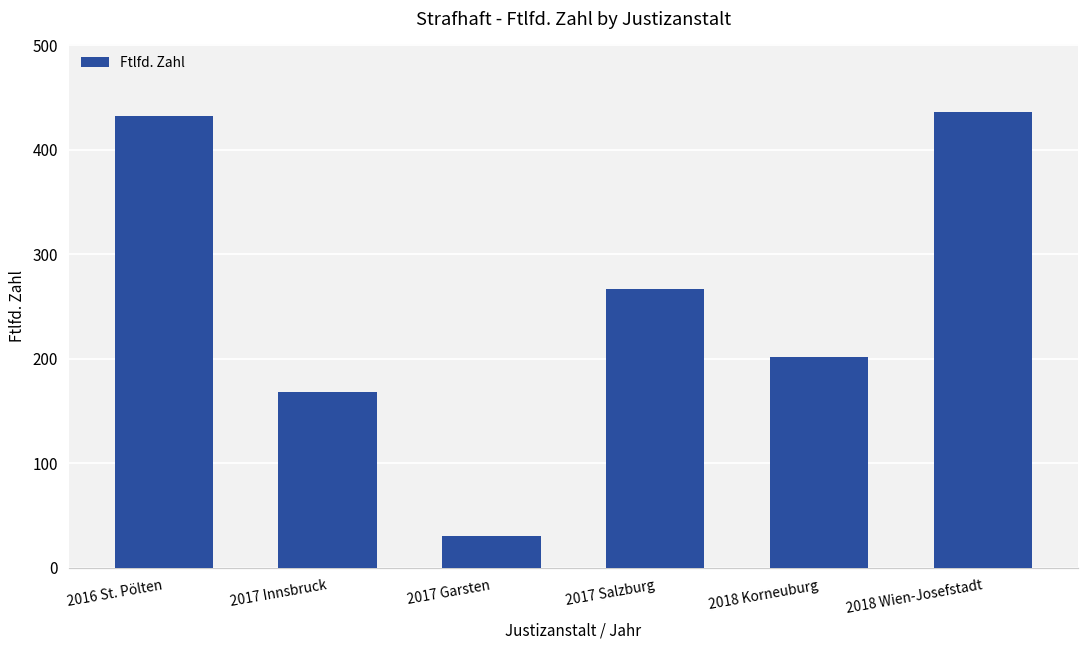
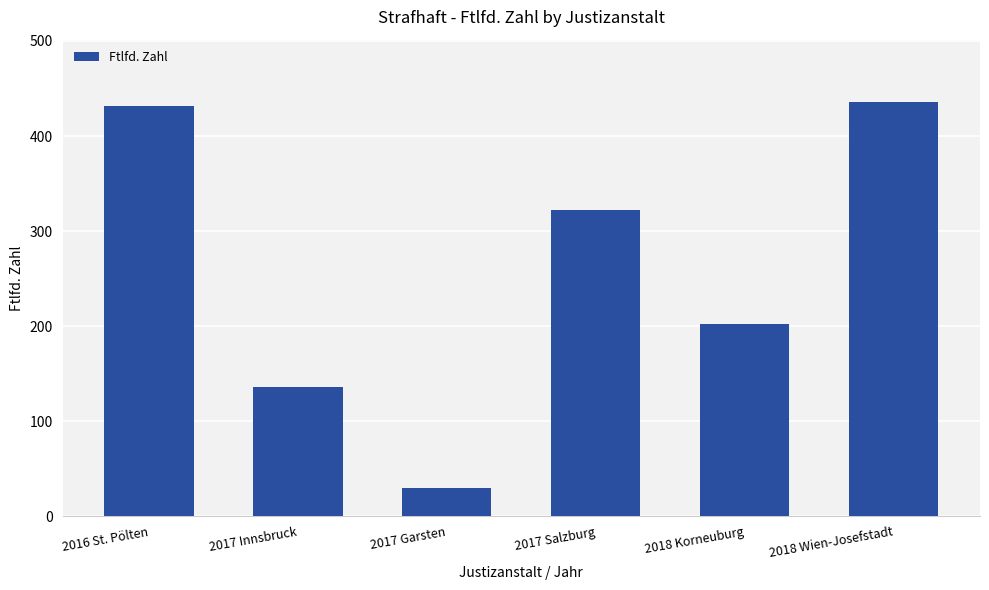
  {
    "2016 St. Pölten": 430,
-   "2017 Innsbruck": 170,
+   "2017 Innsbruck": 140,
    "2017 Garsten": 30,
-   "2017 Salzburg": 270,
+   "2017 Salzburg": 320,
    "2018 Korneuburg": 200,
    "2018 Wien-Josefstadt": 440
  }
